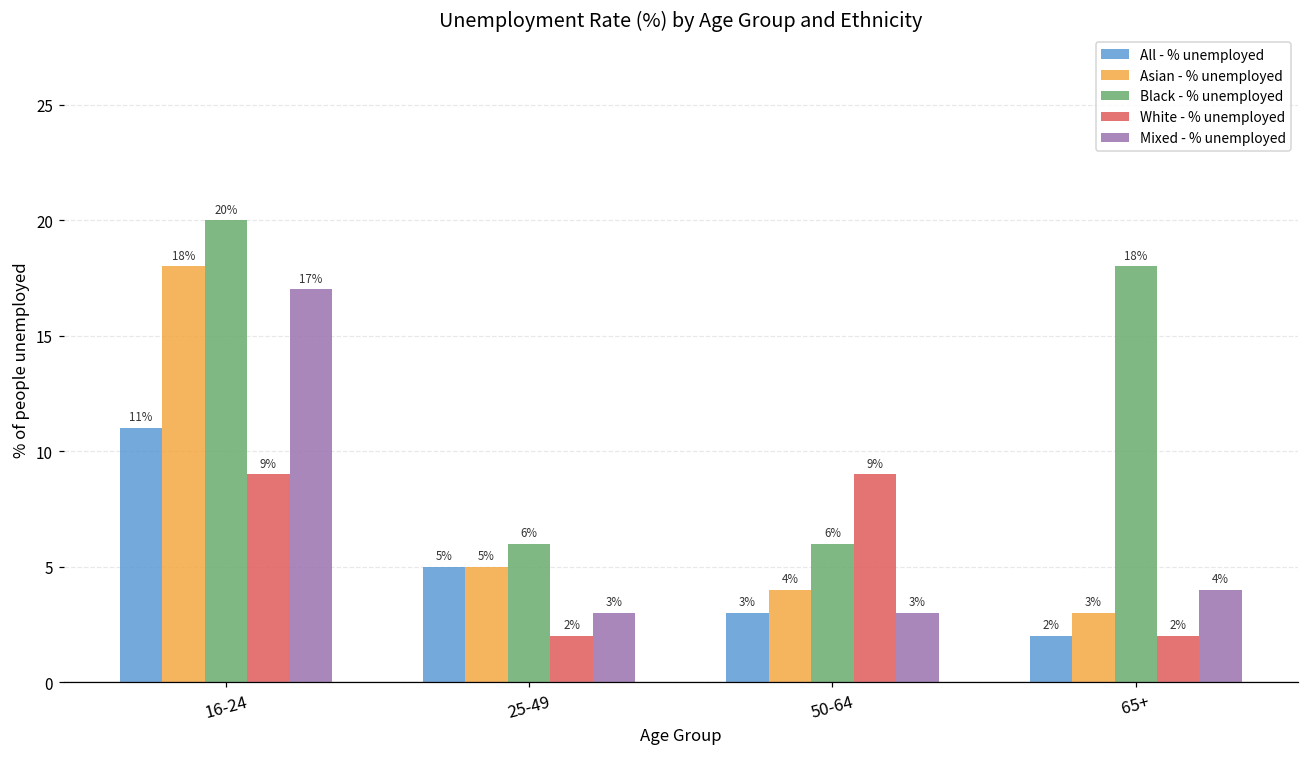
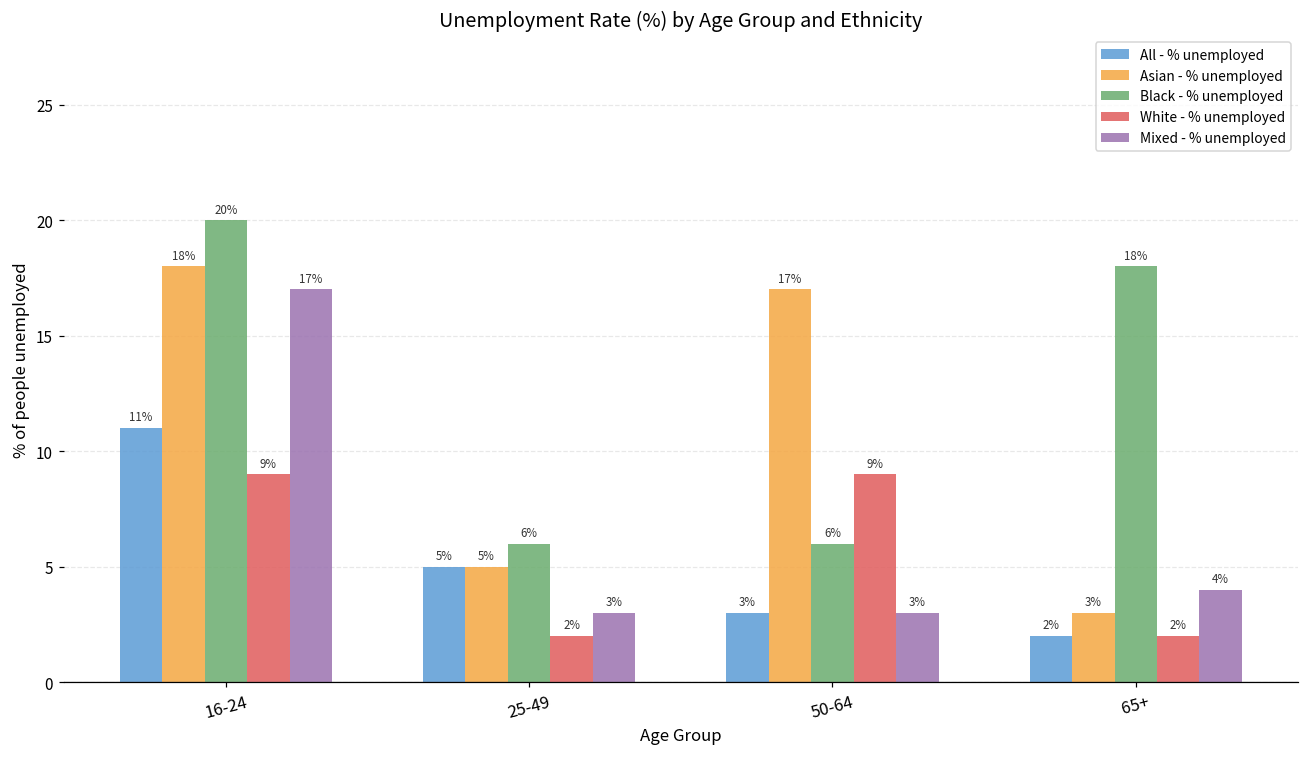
  {
    "All - % unemployed": {
      "16-24": "11%",
      "25-49": "5%",
      "50-64": "3%",
      "65+": "2%"
    },
    "Asian - % unemployed": {
      "16-24": "18%",
      "25-49": "5%",
-     "50-64": "4%",
+     "50-64": "17%",
      "65+": "3%"
    },
    "Black - % unemployed": {
      "16-24": "20%",
      "25-49": "6%",
      "50-64": "6%",
      "65+": "18%"
    },
    "White - % unemployed": {
      "16-24": "9%",
      "25-49": "2%",
      "50-64": "9%",
      "65+": "2%"
    },
    "Mixed - % unemployed": {
      "16-24": "17%",
      "25-49": "3%",
      "50-64": "3%",
      "65+": "4%"
    }
  }
